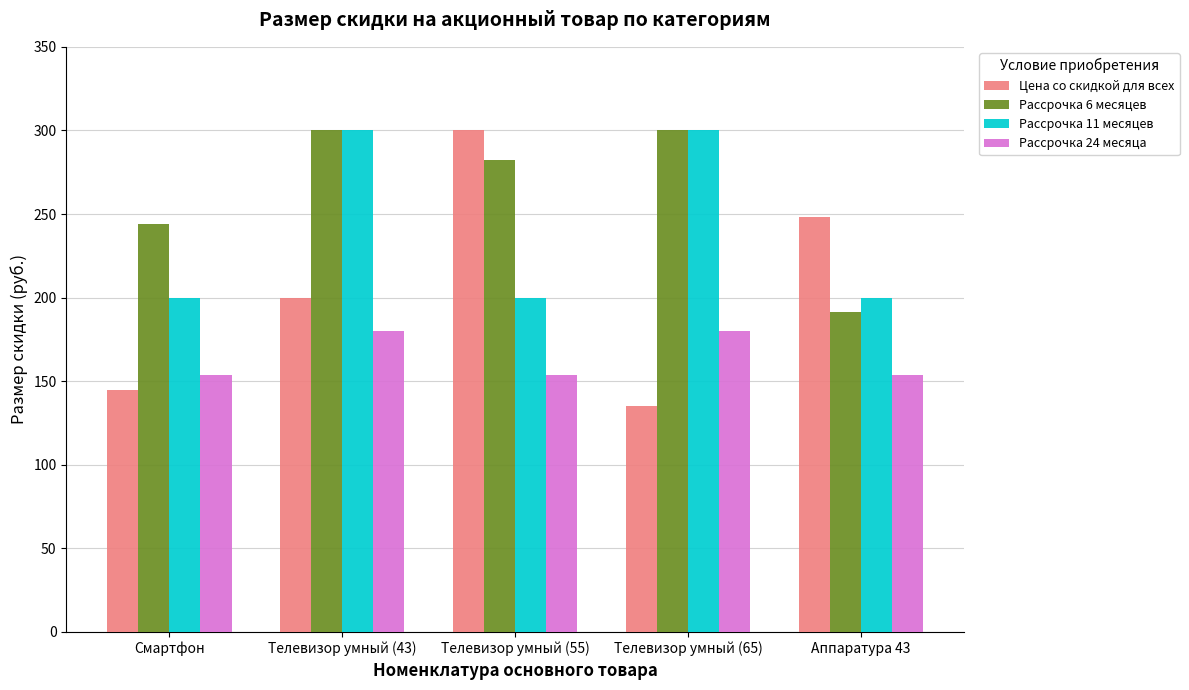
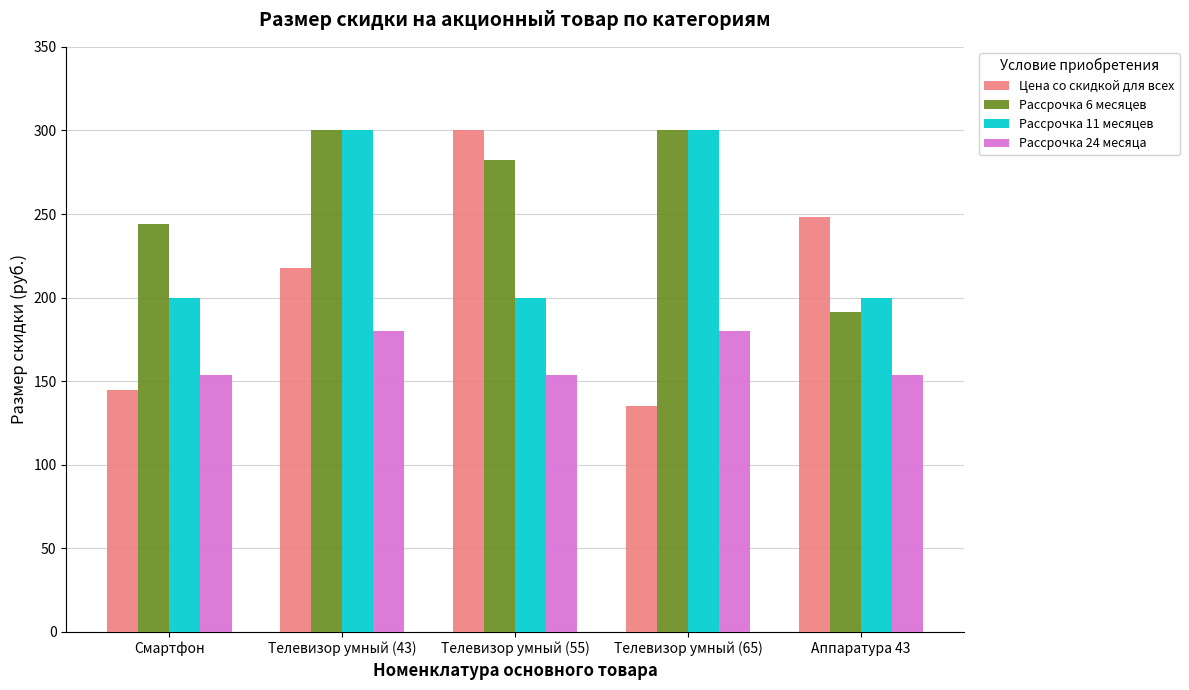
  {
    "Цена со скидкой для всех": {
      "Смартфон": 145,
-     "Телевизор умный (43)": 200,
+     "Телевизор умный (43)": 218,
      "Телевизор умный (55)": 300,
      "Телевизор умный (65)": 135,
      "Аппаратура 43": 248
    },
    "Рассрочка 6 месяцев": {
      "Смартфон": 244,
      "Телевизор умный (43)": 300,
      "Телевизор умный (55)": 282,
      "Телевизор умный (65)": 300,
      "Аппаратура 43": 192
    },
    "Рассрочка 11 месяцев": {
      "Смартфон": 200,
      "Телевизор умный (43)": 300,
      "Телевизор умный (55)": 200,
      "Телевизор умный (65)": 300,
      "Аппаратура 43": 200
    },
    "Рассрочка 24 месяца": {
      "Смартфон": 154,
      "Телевизор умный (43)": 180,
      "Телевизор умный (55)": 154,
      "Телевизор умный (65)": 180,
      "Аппаратура 43": 154
    }
  }
